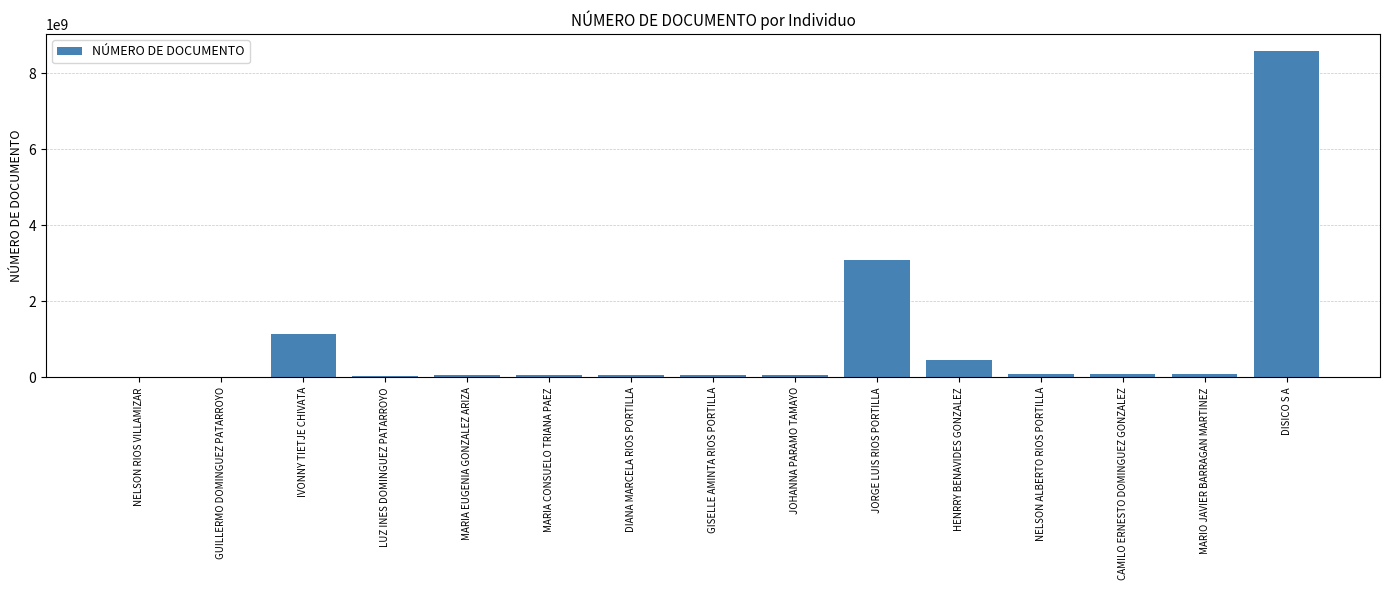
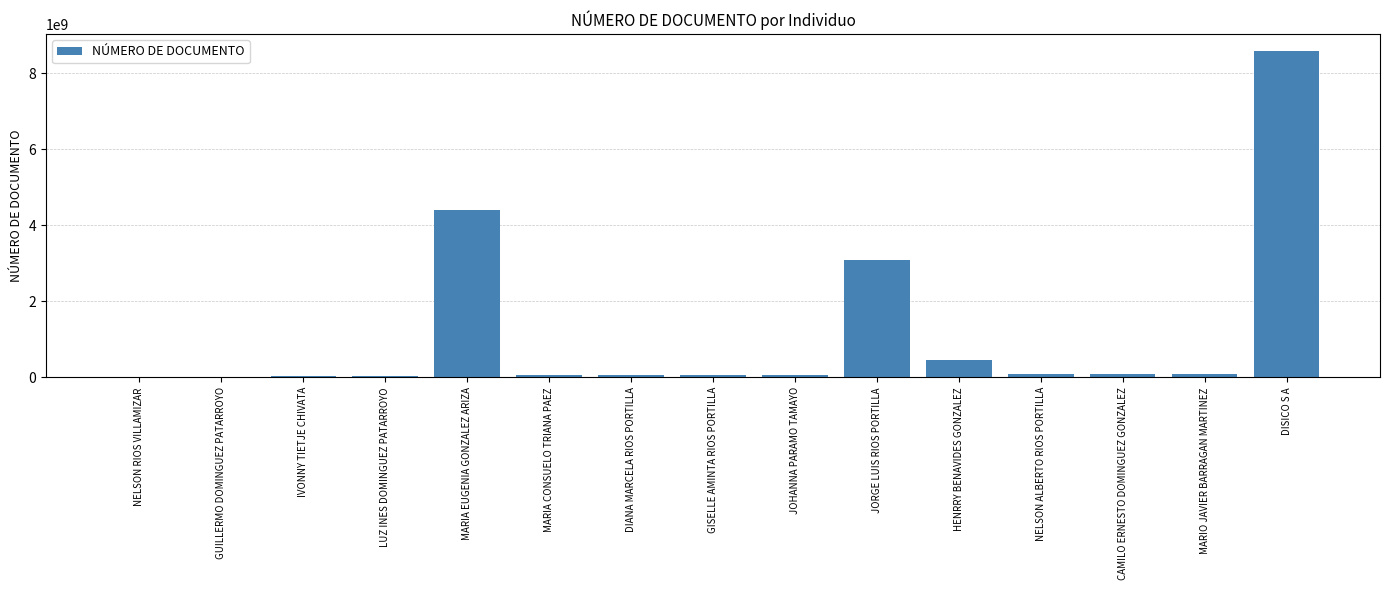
  {
-   "IVONNY TIETJE CHIVATA": 1200000000,
-   "MARIA EUGENIA GONZALEZ ARIZA": 100000000,
+   "IVONNY TIETJE CHIVATA": 0,
+   "MARIA EUGENIA GONZALEZ ARIZA": 4400000000,
    "JORGE LUIS RIOS PORTILLA": 3100000000,
    "HENRRY BENAVIDES GONZALEZ": 500000000,
    "NELSON ALBERTO RIOS PORTILLA": 100000000,
    "CAMILO ERNESTO DOMINGUEZ GONZALEZ": 100000000,
    "MARIO JAVIER BARRAGAN MARTINEZ": 100000000,
    "DISICO S A": 8600000000
  }
